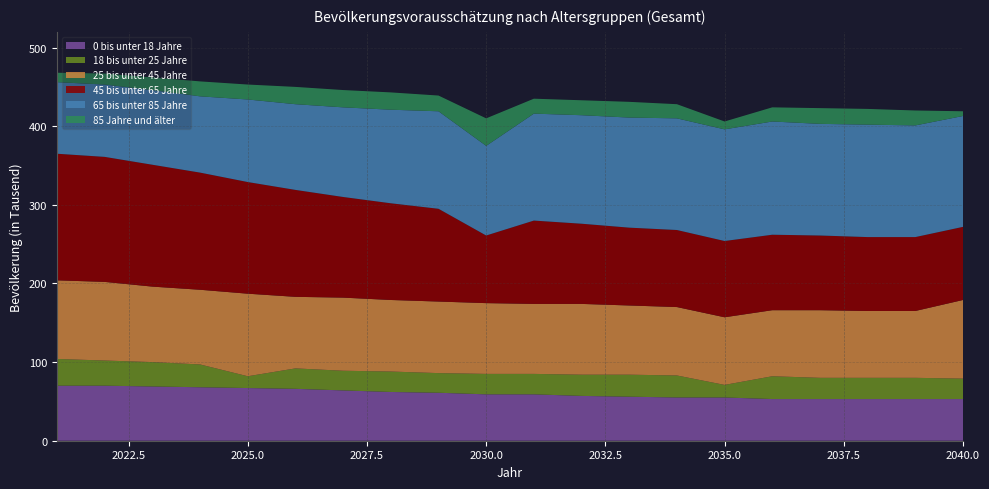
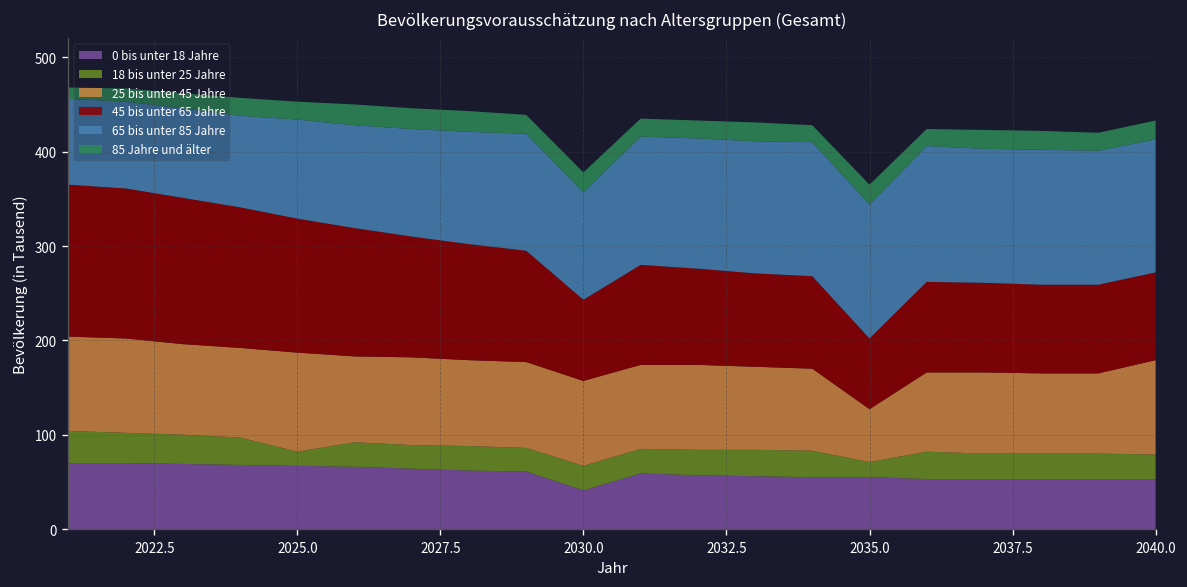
  {
    "0 bis unter 18 Jahre": {
      "2025.0": 70,
-     "2030.0": 60,
+     "2030.0": 40,
      "2035.0": 60,
      "2040.0": 50
    },
    "18 bis unter 25 Jahre": {
      "2025.0": 20,
      "2030.0": 30,
      "2035.0": 20,
      "2040.0": 30
    },
    "25 bis unter 45 Jahre": {
      "2025.0": 110,
      "2030.0": 90,
-     "2035.0": 90,
+     "2035.0": 60,
      "2040.0": 100
    },
    "45 bis unter 65 Jahre": {
      "2025.0": 140,
      "2030.0": 90,
-     "2035.0": 100,
+     "2035.0": 80,
      "2040.0": 90
    },
    "65 bis unter 85 Jahre": {
      "2025.0": 110,
      "2030.0": 110,
      "2035.0": 140,
      "2040.0": 140
    },
    "85 Jahre und älter": {
      "2025.0": 20,
-     "2030.0": 40,
-     "2035.0": 10,
-     "2040.0": 10
+     "2030.0": 20,
+     "2035.0": 20,
+     "2040.0": 20
    }
  }
